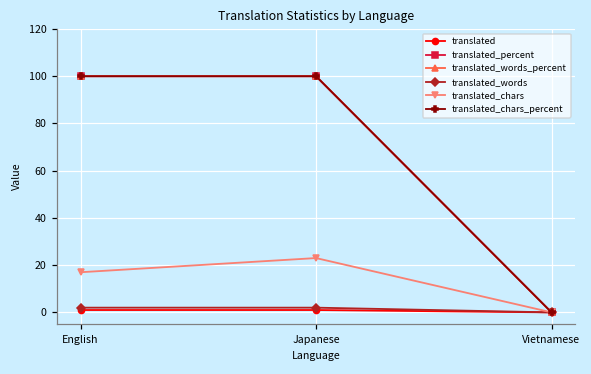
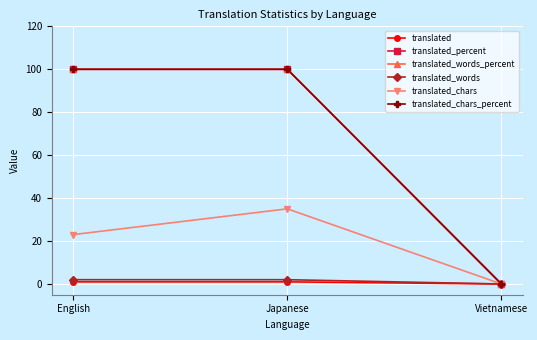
  {
    "translated_chars_percent": {
      "English": 100,
      "Japanese": 100
    },
    "translated_chars": {
-     "English": 17,
-     "Japanese": 23
+     "English": 23,
+     "Japanese": 35
    }
  }
